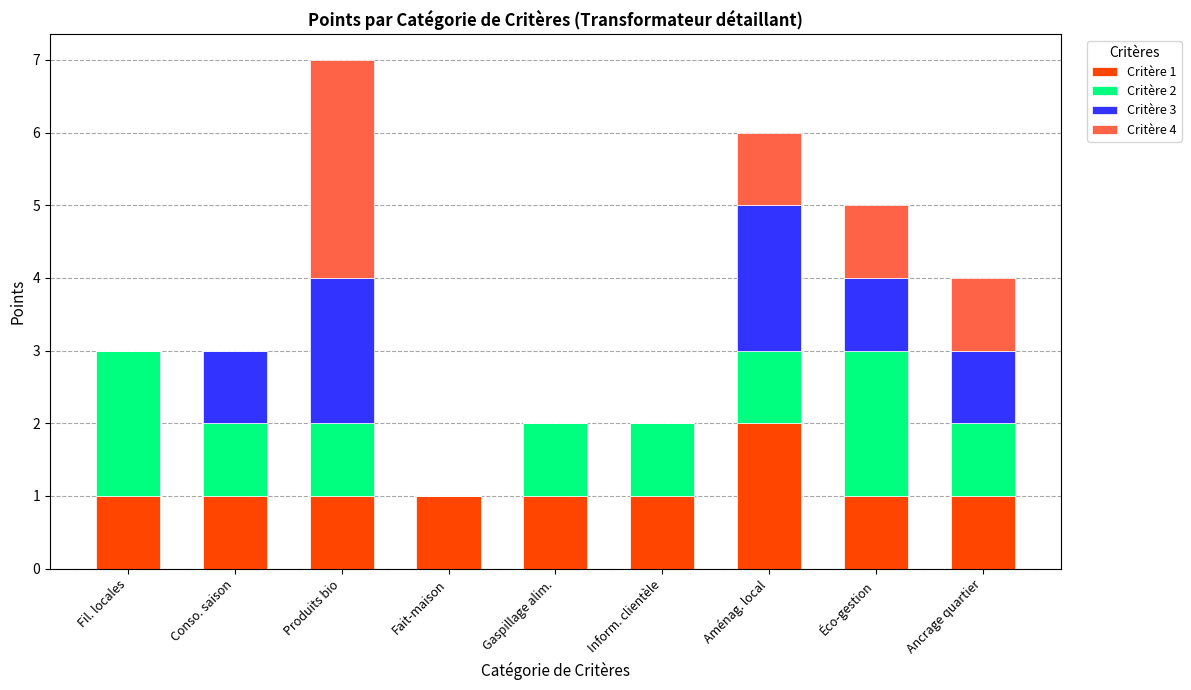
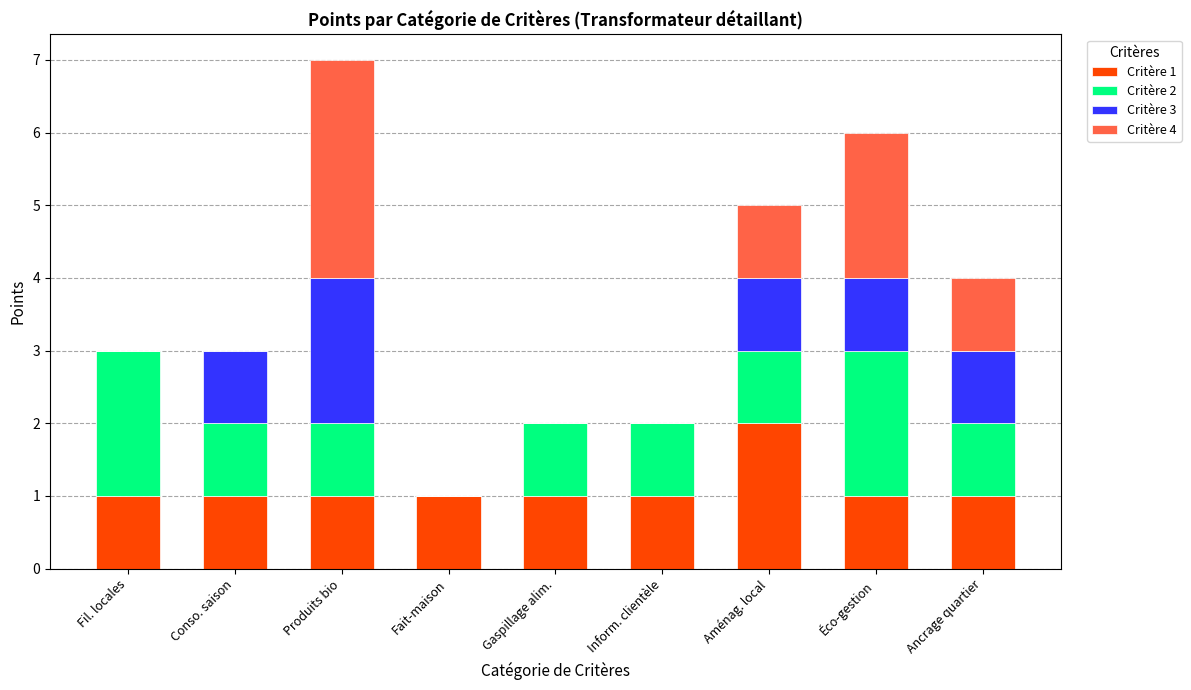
  {
    "Critère 1": {
      "Fil. locales": 1,
      "Conso. saison": 1,
      "Produits bio": 1,
      "Fait-maison": 1,
      "Gaspillage alim.": 1,
      "Inform. clientèle": 1,
      "Aménag. local": 2,
      "Éco-gestion": 1,
      "Ancrage quartier": 1
    },
    "Critère 3": {
-     "Aménag. local": 2
+     "Aménag. local": 1
    },
    "Critère 4": {
-     "Éco-gestion": 1
+     "Éco-gestion": 2
    }
  }
